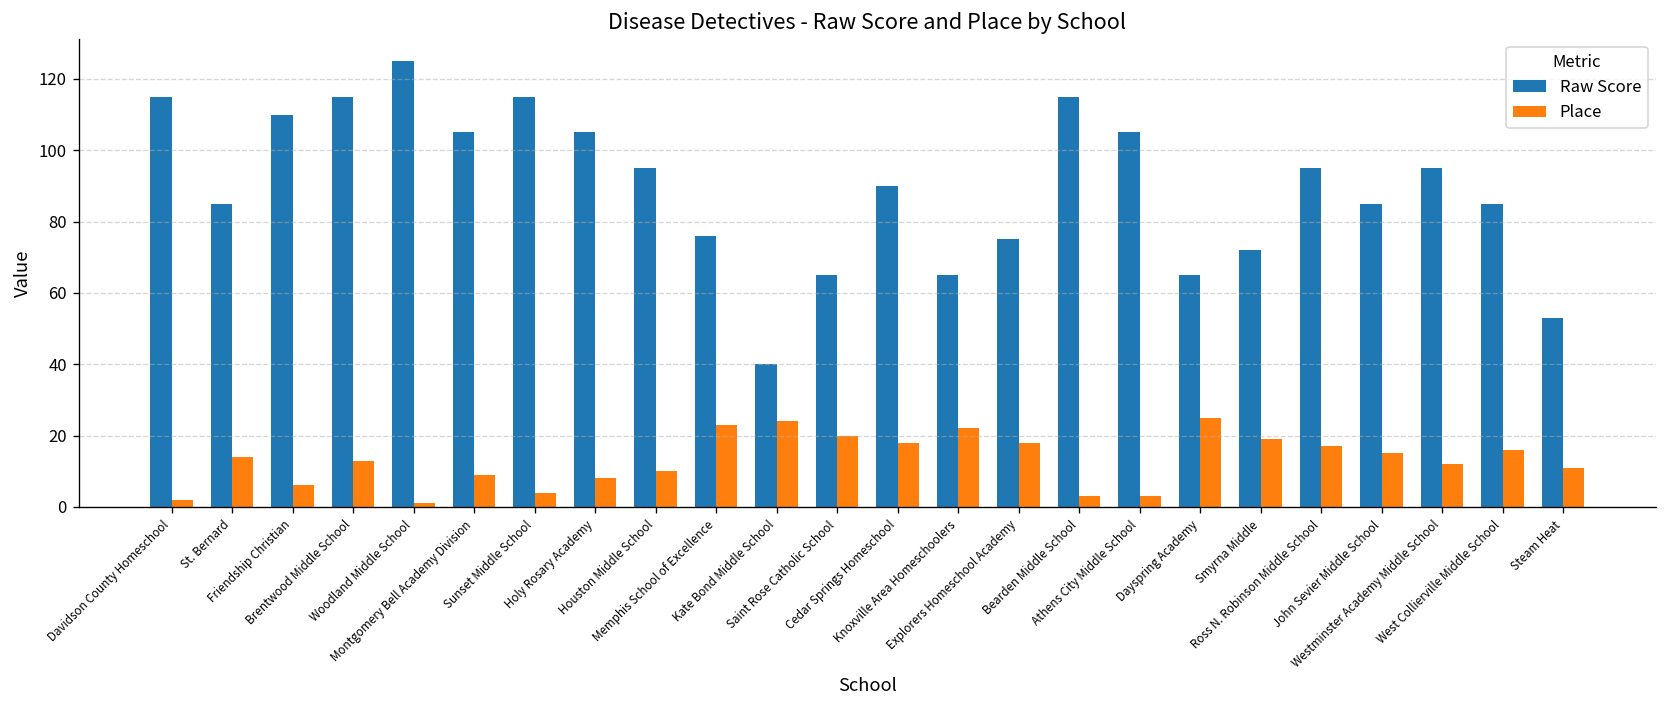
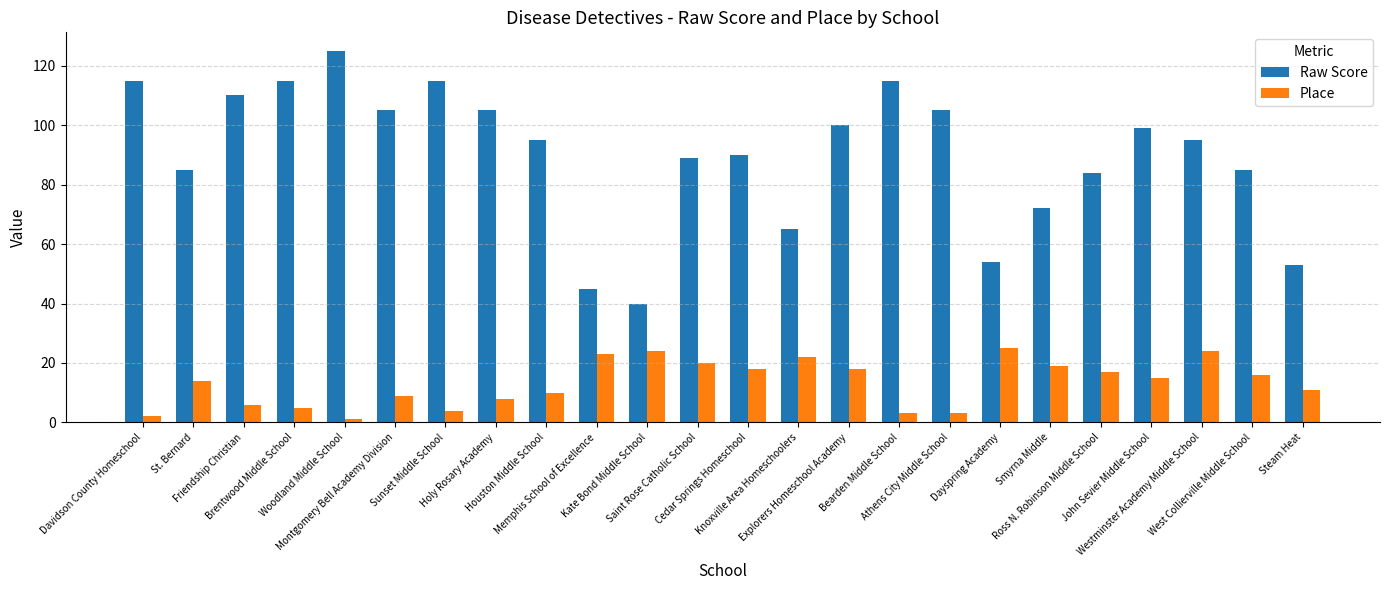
  {
    "Raw Score": {
      "Davidson County Homeschool": 115,
      "St. Bernard": 85,
      "Friendship Christian": 110,
      "Brentwood Middle School": 115,
      "Woodland Middle School": 125,
      "Montgomery Bell Academy Division": 105,
      "Sunset Middle School": 115,
      "Holy Rosary Academy": 105,
      "Houston Middle School": 95,
-     "Memphis School of Excellence": 76,
+     "Memphis School of Excellence": 45,
      "Kate Bond Middle School": 40,
-     "Saint Rose Catholic School": 65,
+     "Saint Rose Catholic School": 89,
      "Cedar Springs Homeschool": 90,
      "Knoxville Area Homeschoolers": 65,
-     "Explorers Homeschool Academy": 75,
+     "Explorers Homeschool Academy": 100,
      "Bearden Middle School": 115,
      "Athens City Middle School": 105,
-     "Dayspring Academy": 65,
+     "Dayspring Academy": 54,
      "Smyrna Middle": 72,
-     "Ross N. Robinson Middle School": 95,
-     "John Sevier Middle School": 85,
+     "Ross N. Robinson Middle School": 84,
+     "John Sevier Middle School": 99,
      "Westminster Academy Middle School": 95,
      "West Collierville Middle School": 85,
      "Steam Heat": 53
    },
    "Place": {
      "Davidson County Homeschool": 2,
      "St. Bernard": 14,
      "Friendship Christian": 6,
-     "Brentwood Middle School": 13,
+     "Brentwood Middle School": 5,
      "Woodland Middle School": 1,
      "Montgomery Bell Academy Division": 9,
      "Sunset Middle School": 4,
      "Holy Rosary Academy": 8,
      "Houston Middle School": 10,
      "Memphis School of Excellence": 23,
      "Kate Bond Middle School": 24,
      "Saint Rose Catholic School": 20,
      "Cedar Springs Homeschool": 18,
      "Knoxville Area Homeschoolers": 22,
      "Explorers Homeschool Academy": 18,
      "Bearden Middle School": 3,
      "Athens City Middle School": 3,
      "Dayspring Academy": 25,
      "Smyrna Middle": 19,
      "Ross N. Robinson Middle School": 17,
      "John Sevier Middle School": 15,
-     "Westminster Academy Middle School": 12,
+     "Westminster Academy Middle School": 24,
      "West Collierville Middle School": 16,
      "Steam Heat": 11
    }
  }
